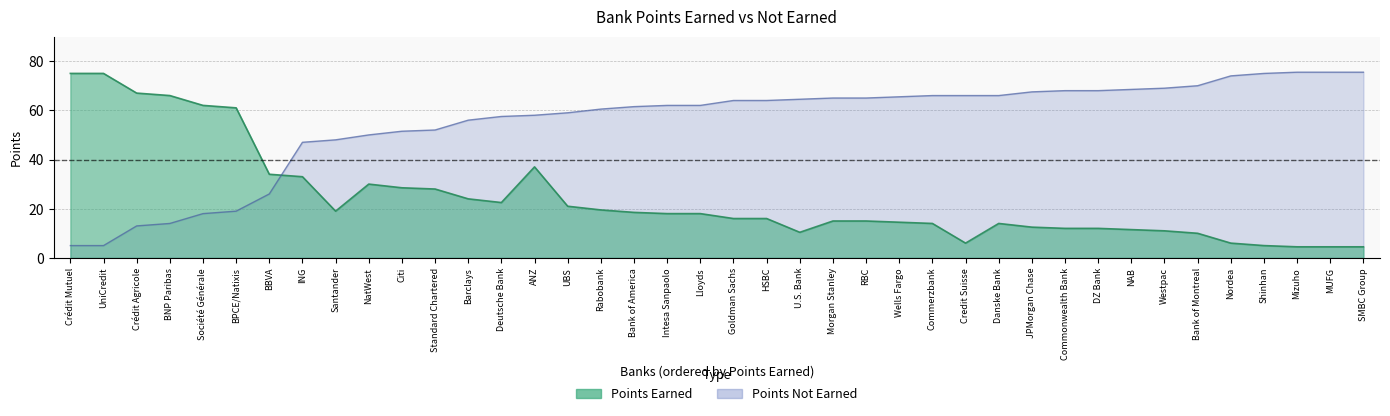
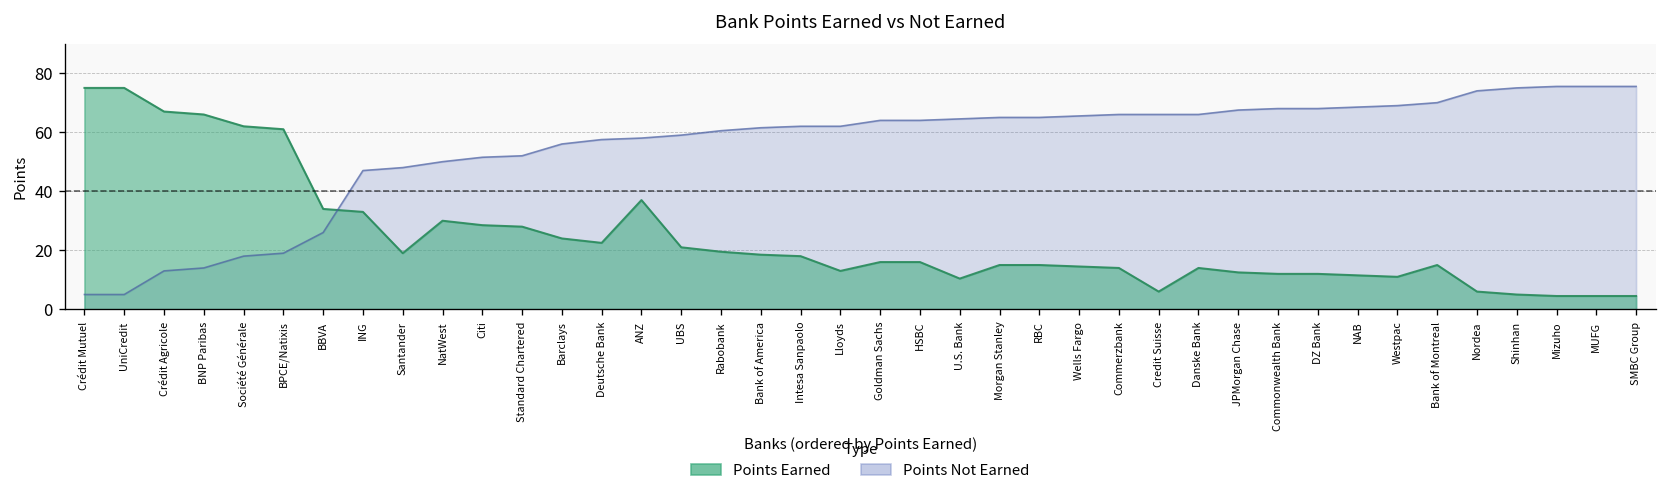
  {
    "Points Not Earned": {
      "Crédit Mutuel": 5,
      "UniCredit": 5,
      "Crédit Agricole": 13,
      "BNP Paribas": 14,
      "Société Générale": 18,
      "BPCE/Natixis": 19,
      "BBVA": 26,
      "ING": 47,
      "Santander": 48,
      "NatWest": 50,
      "Citi": 52,
      "Standard Chartered": 52,
      "Barclays": 56,
      "Deutsche Bank": 58,
      "ANZ": 58,
      "UBS": 59,
      "Rabobank": 61,
      "Bank of America": 62,
      "Intesa Sanpaolo": 62,
      "Lloyds": 62,
      "Goldman Sachs": 64,
      "HSBC": 64,
      "U.S. Bank": 65,
      "Morgan Stanley": 65,
      "RBC": 65,
      "Wells Fargo": 66,
      "Commerzbank": 66,
      "Credit Suisse": 66,
      "Danske Bank": 66,
      "JPMorgan Chase": 68,
      "Commonwealth Bank": 68,
      "DZ Bank": 68,
      "NAB": 69,
      "Westpac": 69,
      "Bank of Montreal": 70,
      "Nordea": 74,
      "Shinhan": 75,
      "Mizuho": 76,
      "MUFG": 76,
      "SMBC Group": 76
    },
    "Points Earned": {
      "Crédit Mutuel": 75,
      "UniCredit": 75,
      "Crédit Agricole": 67,
      "BNP Paribas": 66,
      "Société Générale": 62,
      "BPCE/Natixis": 61,
      "BBVA": 34,
      "ING": 33,
      "Santander": 19,
      "NatWest": 30,
      "Citi": 29,
      "Standard Chartered": 28,
      "Barclays": 24,
      "Deutsche Bank": 23,
      "ANZ": 37,
      "UBS": 21,
      "Rabobank": 20,
      "Bank of America": 19,
      "Intesa Sanpaolo": 18,
-     "Lloyds": 18,
+     "Lloyds": 13,
      "Goldman Sachs": 16,
      "HSBC": 16,
      "U.S. Bank": 10,
      "Morgan Stanley": 15,
      "RBC": 15,
      "Wells Fargo": 15,
      "Commerzbank": 14,
      "Credit Suisse": 6,
      "Danske Bank": 14,
      "JPMorgan Chase": 13,
      "Commonwealth Bank": 12,
      "DZ Bank": 12,
      "NAB": 12,
      "Westpac": 11,
-     "Bank of Montreal": 10,
+     "Bank of Montreal": 15,
      "Nordea": 6,
      "Shinhan": 5,
      "Mizuho": 5,
      "MUFG": 5,
      "SMBC Group": 5
    }
  }
